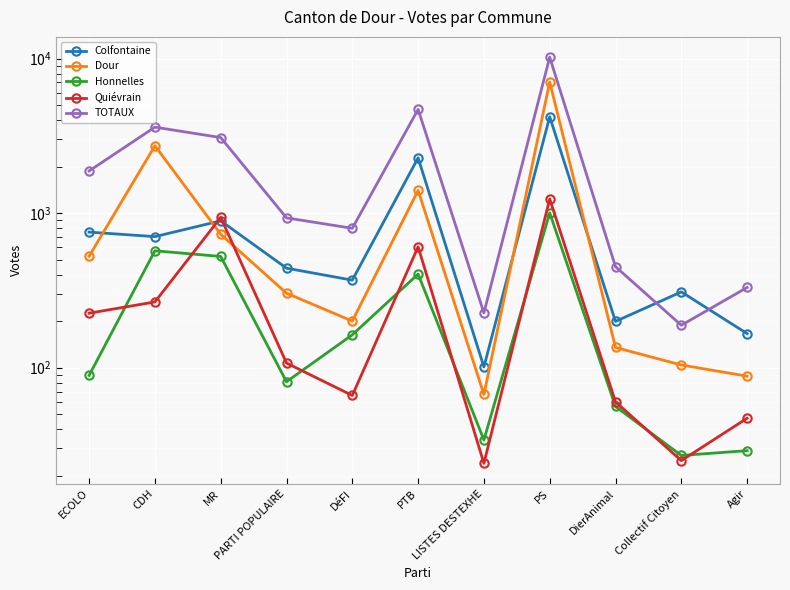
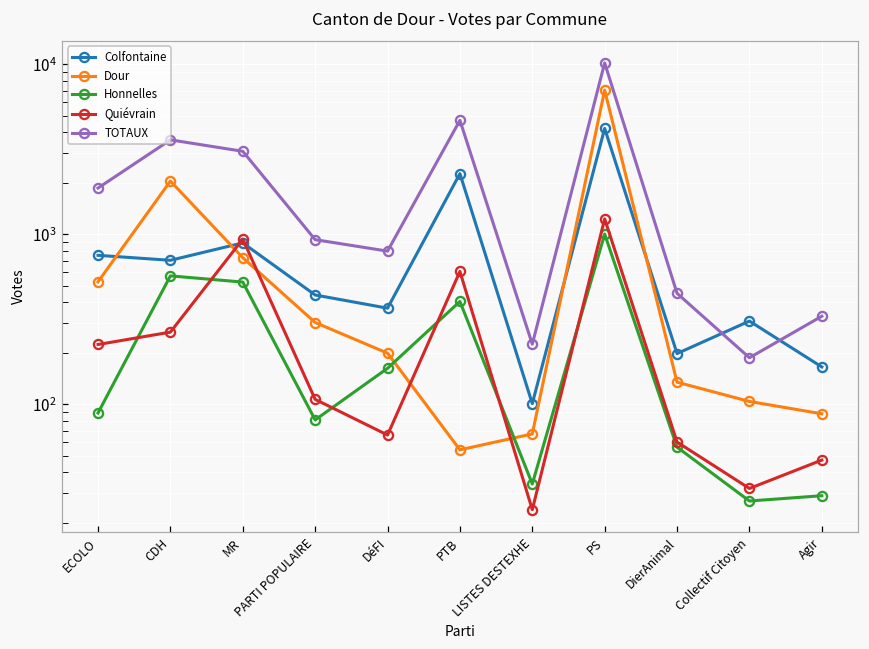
  {
    "Colfontaine": {
      "ECOLO": 800,
      "CDH": 700,
      "MR": 900,
      "PARTI POPULAIRE": 440,
      "DéFI": 370,
      "PTB": 2300,
      "LISTES DESTEXHE": 100,
      "PS": 4200,
      "DierAnimal": 200,
      "Collectif Citoyen": 310,
      "Agir": 170
    },
    "Dour": {
      "ECOLO": 530,
-     "CDH": 2700,
+     "CDH": 2100,
      "MR": 700,
      "PARTI POPULAIRE": 300,
      "DéFI": 200,
-     "PTB": 1400,
+     "PTB": 54,
      "LISTES DESTEXHE": 67,
      "PS": 7000,
      "DierAnimal": 140,
      "Collectif Citoyen": 100,
      "Agir": 90
    },
    "Honnelles": {
      "ECOLO": 90,
      "CDH": 570,
      "MR": 520,
      "PARTI POPULAIRE": 80,
      "DéFI": 160,
      "PTB": 400,
      "LISTES DESTEXHE": 34,
      "PS": 1000,
      "DierAnimal": 56,
      "Collectif Citoyen": 27,
      "Agir": 29
    },
    "Quiévrain": {
      "ECOLO": 230,
      "CDH": 270,
      "MR": 900,
      "PARTI POPULAIRE": 110,
      "DéFI": 66,
      "PTB": 610,
      "LISTES DESTEXHE": 24,
      "PS": 1200,
      "DierAnimal": 60,
-     "Collectif Citoyen": 25,
+     "Collectif Citoyen": 32,
      "Agir": 47
    },
    "TOTAUX": {
      "ECOLO": 1900,
      "CDH": 3600,
      "MR": 3100,
      "PARTI POPULAIRE": 900,
      "DéFI": 800,
      "PTB": 4700,
      "LISTES DESTEXHE": 230,
      "PS": 10000,
      "DierAnimal": 450,
      "Collectif Citoyen": 190,
      "Agir": 330
    }
  }
